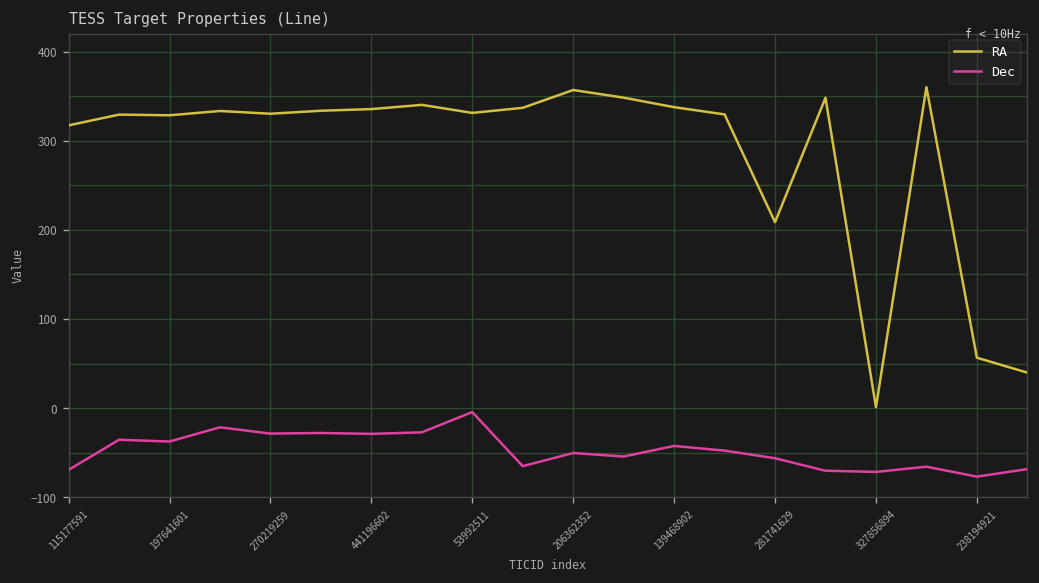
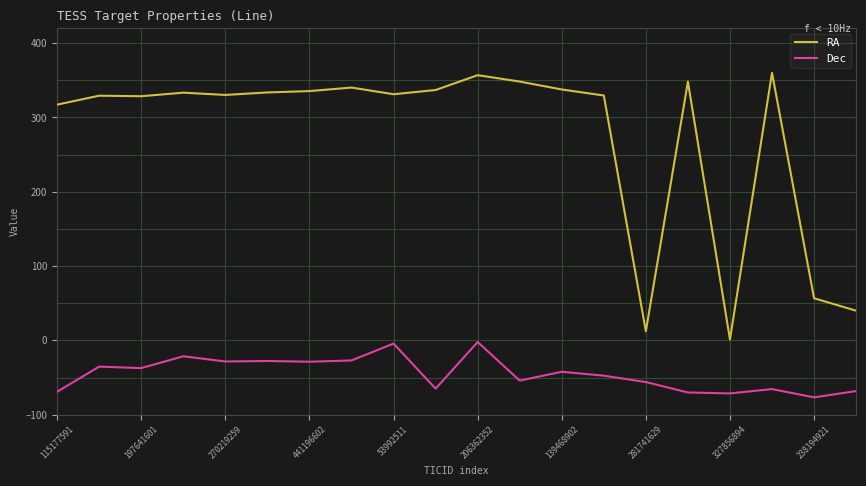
  {
    "RA": {
      "115177591": 320,
      "197641601": 330,
      "270219259": 330,
      "441196602": 340,
      "53992511": 330,
      "206362352": 360,
      "139468902": 340,
-     "281741629": 210,
+     "281741629": 10,
      "327856894": 0,
      "238194921": 60
    },
    "Dec": {
      "115177591": -70,
      "197641601": -40,
      "270219259": -30,
      "441196602": -30,
      "53992511": 0,
-     "206362352": -50,
+     "206362352": 0,
      "139468902": -40,
      "281741629": -60,
      "327856894": -70,
      "238194921": -80
    }
  }
